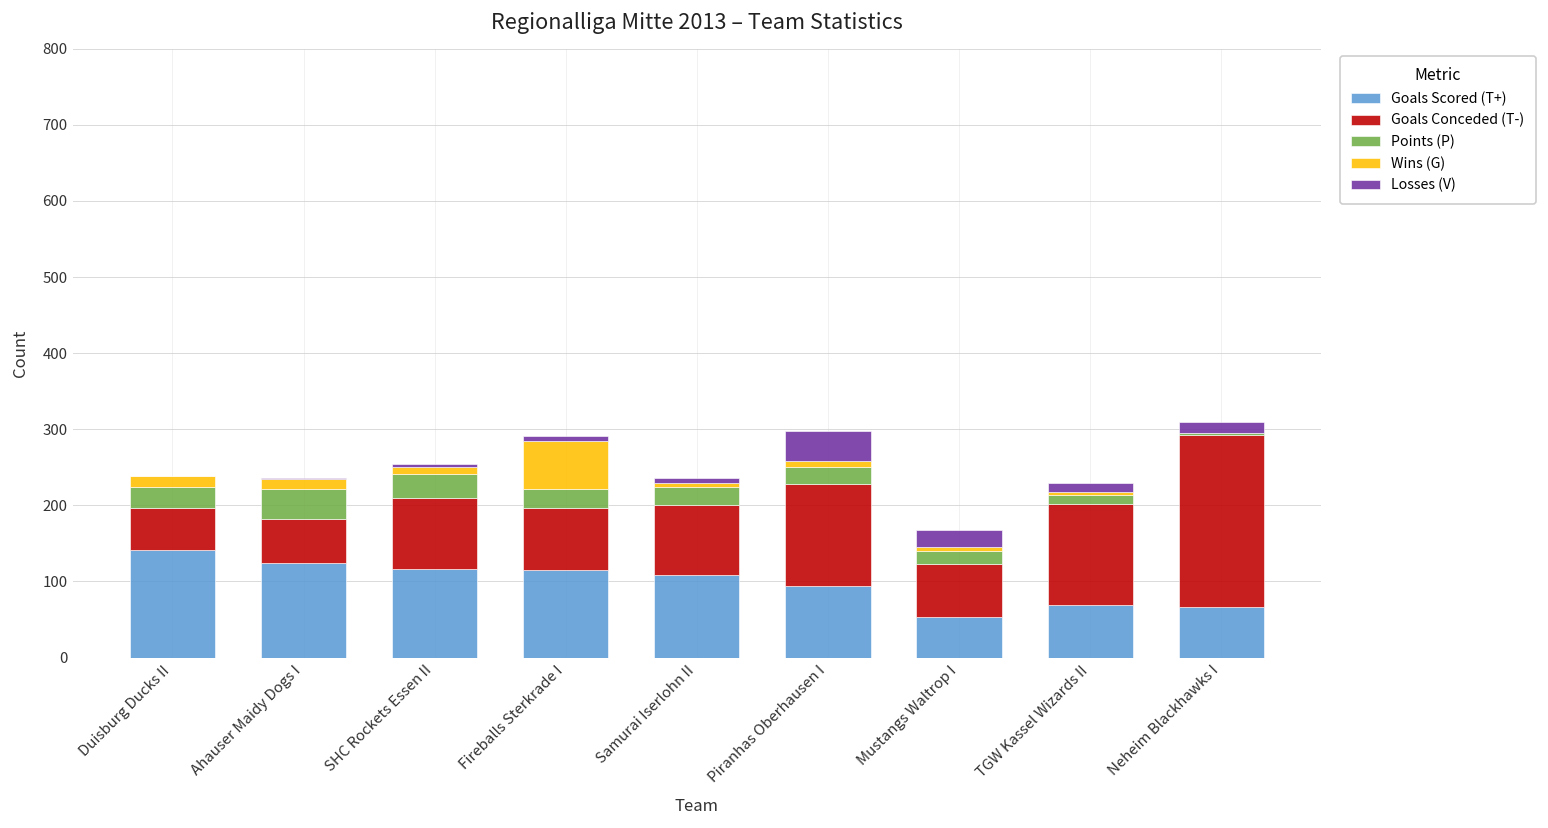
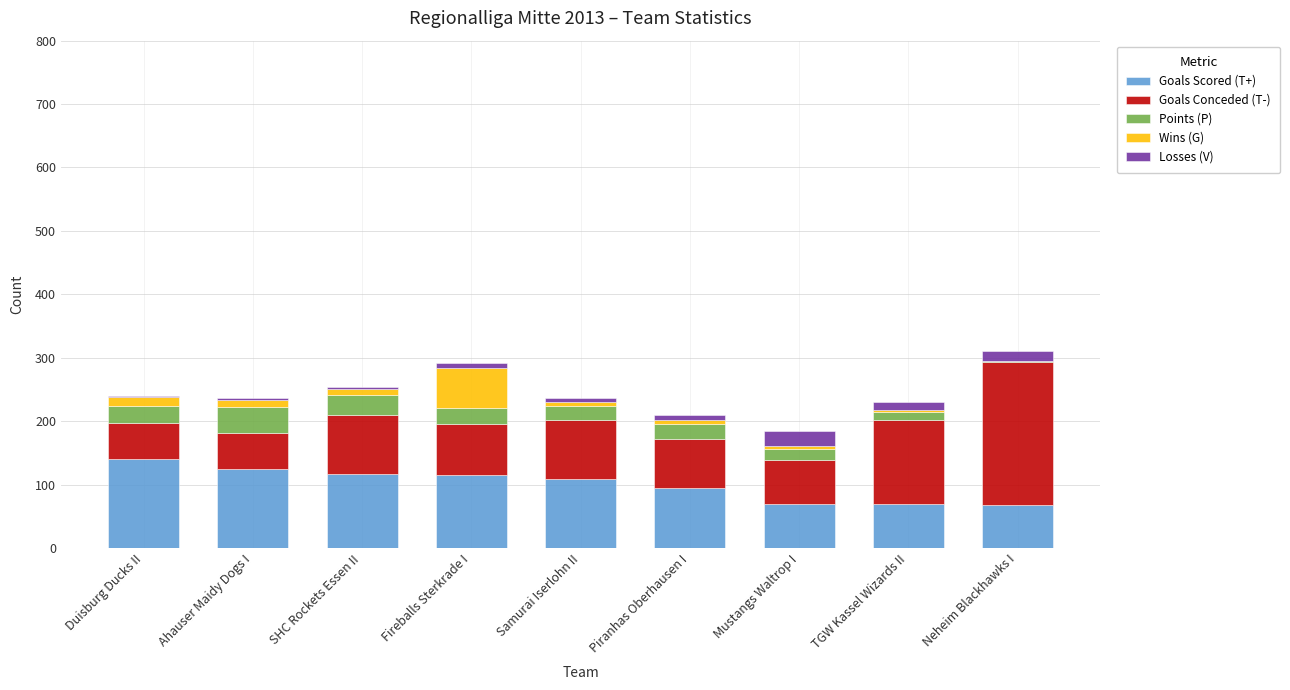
  {
    "Goals Scored (T+)": {
      "Duisburg Ducks II": 140,
      "Ahauser Maidy Dogs I": 120,
      "SHC Rockets Essen II": 120,
      "Fireballs Sterkrade I": 120,
      "Samurai Iserlohn II": 110,
      "Piranhas Oberhausen I": 90,
-     "Mustangs Waltrop I": 50,
+     "Mustangs Waltrop I": 70,
      "TGW Kassel Wizards II": 70,
      "Neheim Blackhawks I": 70
    },
    "Goals Conceded (T-)": {
      "Duisburg Ducks II": 60,
      "Ahauser Maidy Dogs I": 60,
      "SHC Rockets Essen II": 90,
      "Fireballs Sterkrade I": 80,
      "Samurai Iserlohn II": 90,
-     "Piranhas Oberhausen I": 130,
+     "Piranhas Oberhausen I": 80,
      "Mustangs Waltrop I": 70,
      "TGW Kassel Wizards II": 130,
      "Neheim Blackhawks I": 230
    },
    "Points (P)": {
      "Duisburg Ducks II": 30,
      "Ahauser Maidy Dogs I": 40,
      "SHC Rockets Essen II": 30,
      "Fireballs Sterkrade I": 30,
      "Samurai Iserlohn II": 20,
      "Piranhas Oberhausen I": 20,
      "Mustangs Waltrop I": 20,
      "TGW Kassel Wizards II": 10
    },
    "Wins (G)": {
      "Duisburg Ducks II": 10,
      "Ahauser Maidy Dogs I": 10,
      "SHC Rockets Essen II": 10,
      "Fireballs Sterkrade I": 60,
      "Samurai Iserlohn II": 10,
      "Piranhas Oberhausen I": 10,
      "Mustangs Waltrop I": 10,
      "TGW Kassel Wizards II": 0,
      "Neheim Blackhawks I": 0
    },
    "Losses (V)": {
      "SHC Rockets Essen II": 0,
      "Fireballs Sterkrade I": 10,
      "Samurai Iserlohn II": 10,
-     "Piranhas Oberhausen I": 40,
+     "Piranhas Oberhausen I": 10,
      "Mustangs Waltrop I": 20,
      "TGW Kassel Wizards II": 10,
      "Neheim Blackhawks I": 20
    }
  }
